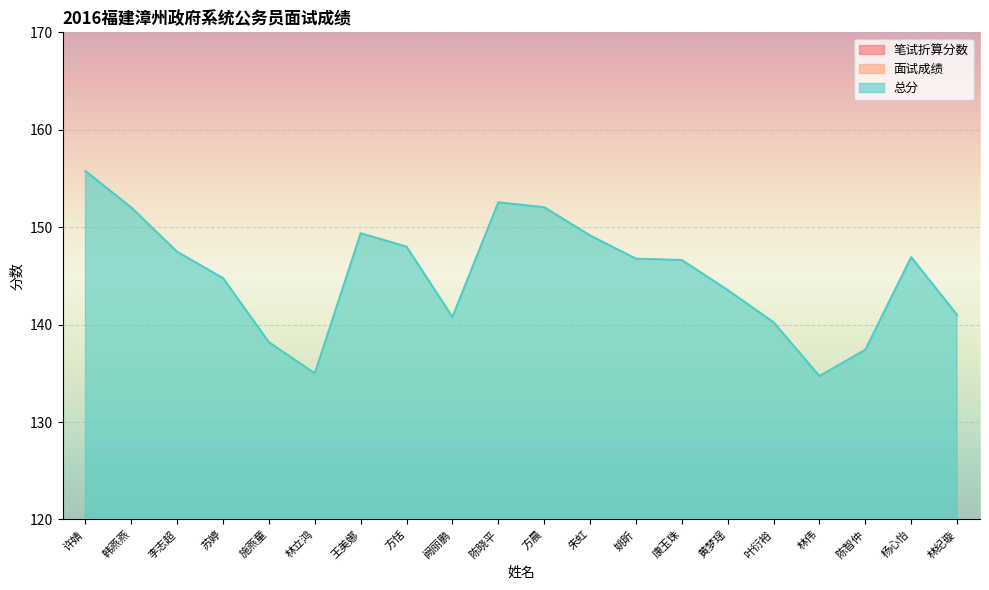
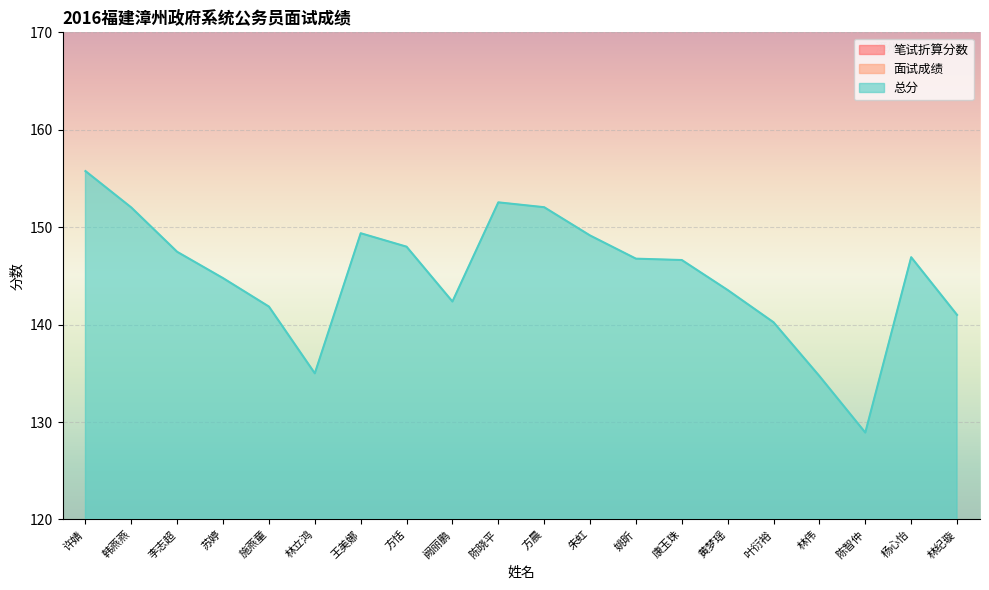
  {
    "总分": {
      "许婧": 156,
      "韩燕燕": 152,
      "李志超": 147,
      "苏婷": 145,
-     "施燕童": 138,
+     "施燕童": 142,
      "林立鸿": 135,
      "王美娜": 149,
      "方恬": 148,
-     "阙丽鹏": 141,
+     "阙丽鹏": 142,
      "陈晓平": 153,
      "方晨": 152,
      "朱虹": 149,
      "姚昕": 147,
      "康玉珠": 147,
      "黄梦瑶": 144,
      "叶衍裕": 140,
      "林伟": 135,
-     "陈智仲": 137,
+     "陈智仲": 129,
      "杨心怡": 147,
      "林纪璇": 141
    }
  }
